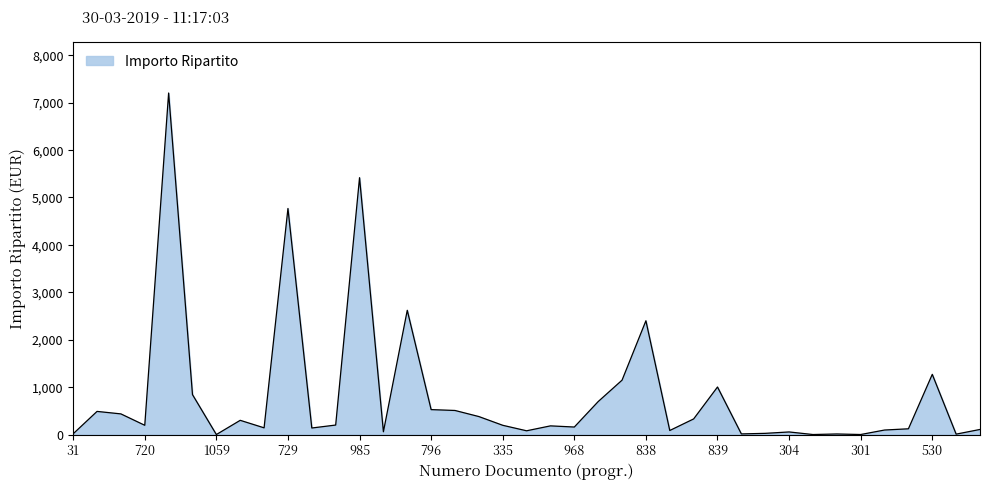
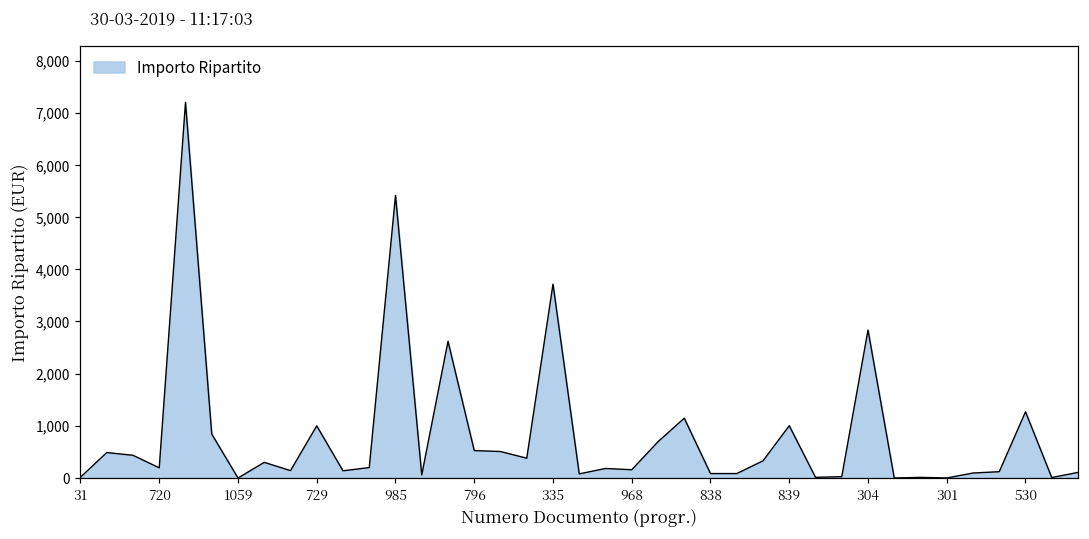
  {
    "720": "200",
    "1059": "0",
-   "729": "4,800",
+   "729": "1,000",
    "985": "5,400",
    "796": "500",
-   "335": "200",
+   "335": "3,700",
    "968": "200",
-   "838": "2,400",
+   "838": "100",
    "839": "1,000",
-   "304": "100",
+   "304": "2,800",
    "301": "0",
    "530": "1,300"
  }
